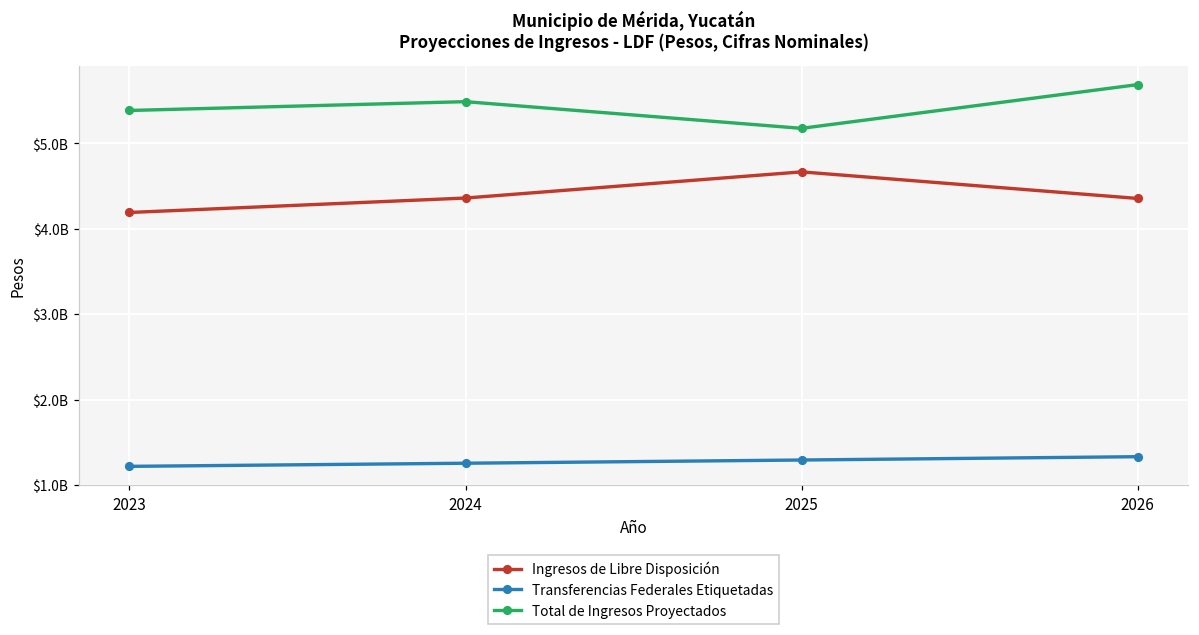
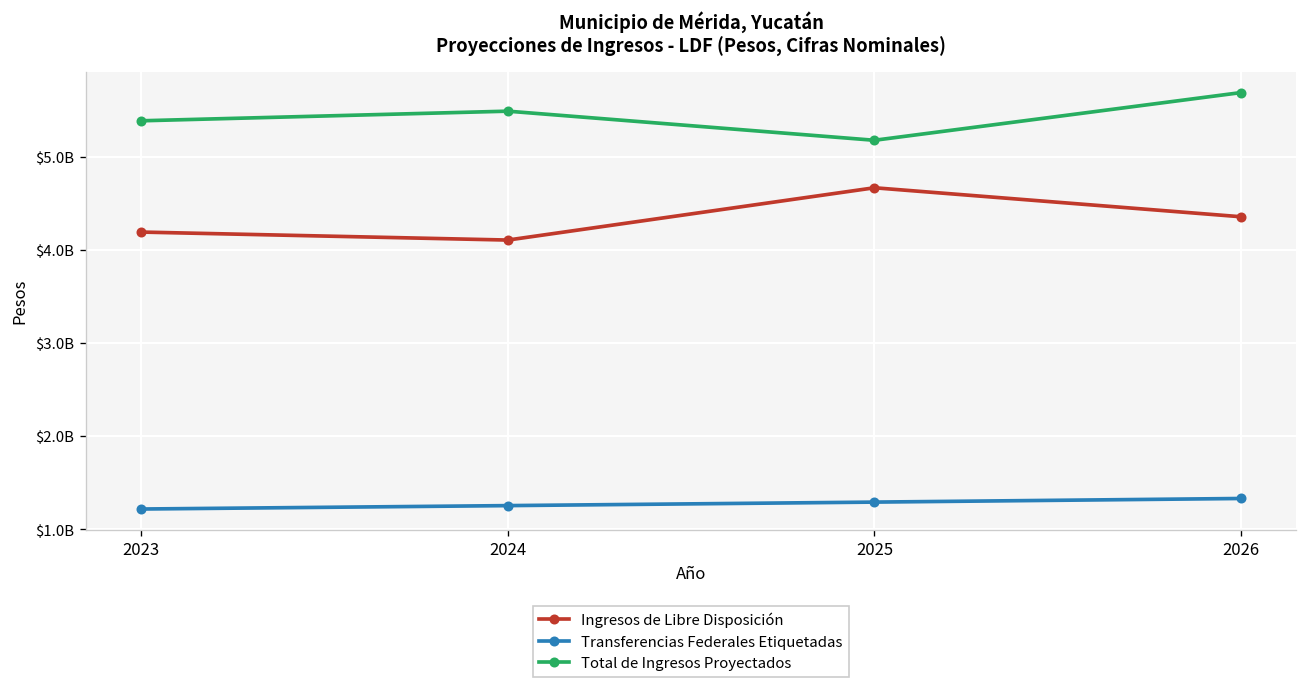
  {
    "Ingresos de Libre Disposición": {
      "2023": "$4200000000",
-     "2024": "$4400000000",
+     "2024": "$4100000000",
      "2025": "$4700000000",
      "2026": "$4400000000"
    },
    "Transferencias Federales Etiquetadas": {
      "2023": "$1200000000",
      "2024": "$1300000000",
      "2025": "$1300000000",
      "2026": "$1300000000"
    },
    "Total de Ingresos Proyectados": {
      "2023": "$5400000000",
      "2024": "$5500000000",
      "2025": "$5200000000",
      "2026": "$5700000000"
    }
  }
